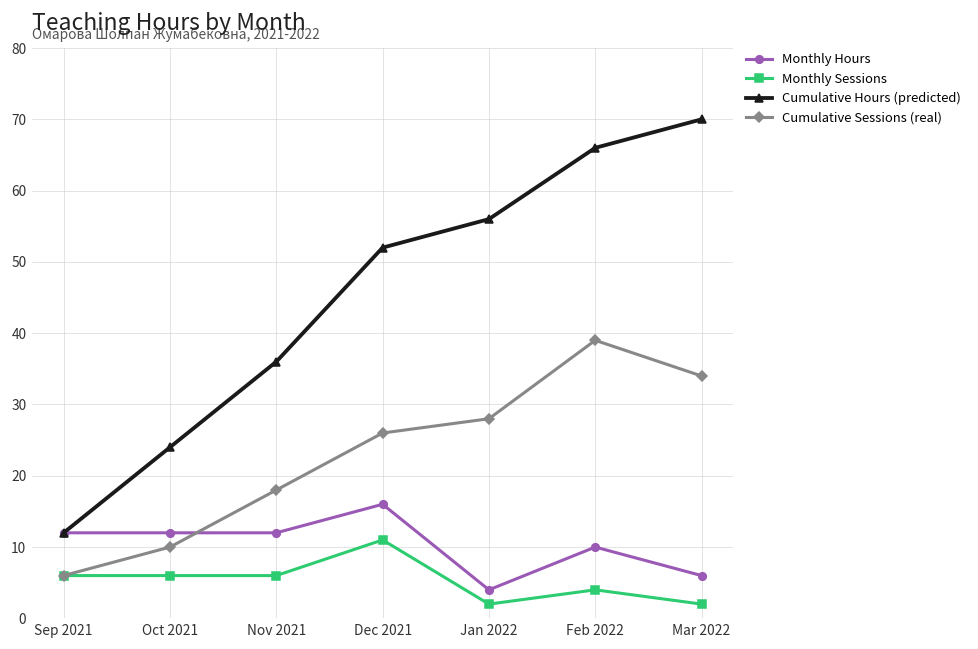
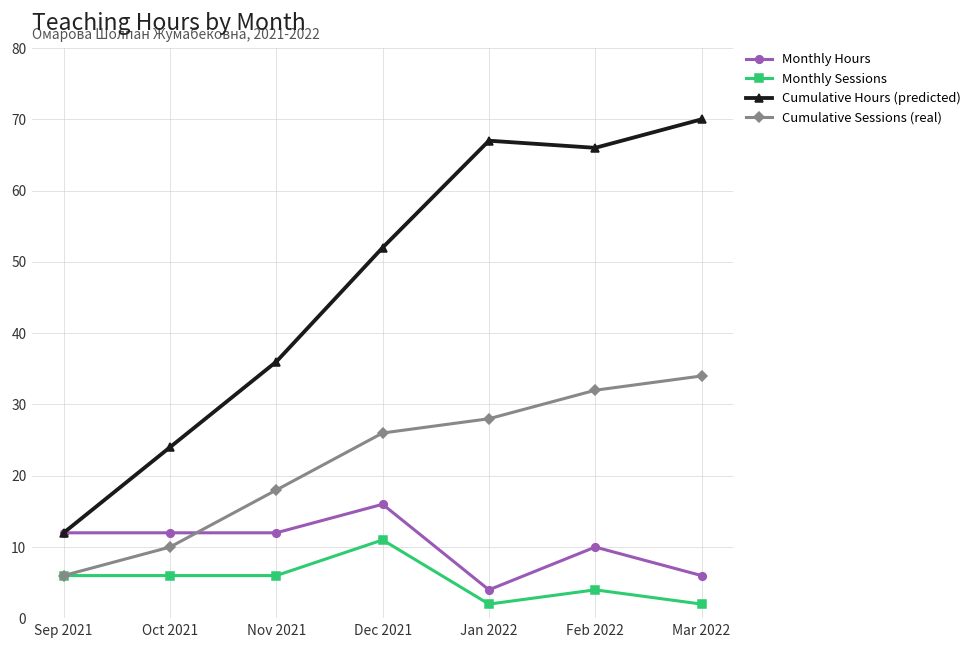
  {
    "Monthly Hours": {
      "Oct 2021": 12,
      "Nov 2021": 12,
      "Dec 2021": 16,
      "Jan 2022": 4,
      "Feb 2022": 10,
      "Mar 2022": 6
    },
    "Monthly Sessions": {
      "Oct 2021": 6,
      "Nov 2021": 6,
      "Dec 2021": 11,
      "Jan 2022": 2,
      "Feb 2022": 4,
      "Mar 2022": 2
    },
    "Cumulative Hours (predicted)": {
      "Oct 2021": 24,
      "Nov 2021": 36,
      "Dec 2021": 52,
-     "Jan 2022": 56,
+     "Jan 2022": 67,
      "Feb 2022": 66,
      "Mar 2022": 70
    },
    "Cumulative Sessions (real)": {
      "Oct 2021": 10,
      "Nov 2021": 18,
      "Dec 2021": 26,
      "Jan 2022": 28,
-     "Feb 2022": 39,
+     "Feb 2022": 32,
      "Mar 2022": 34
    }
  }
